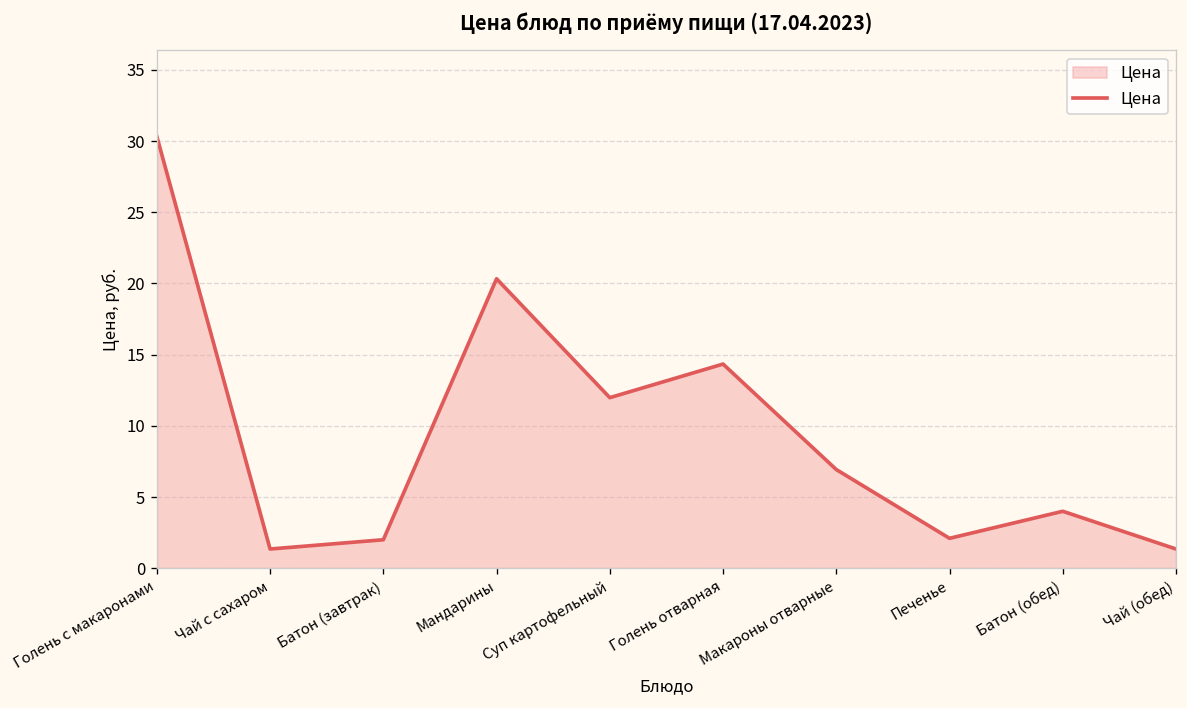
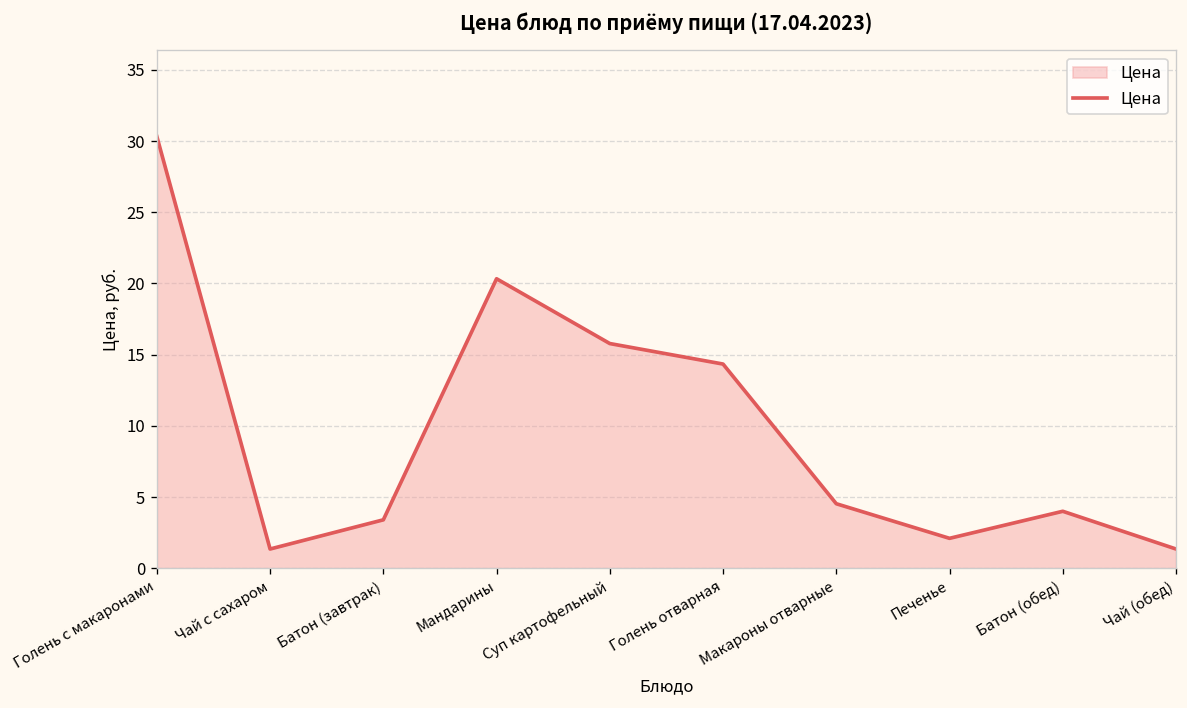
  {
    "Голень с макаронами": 30.3,
    "Чай с сахаром": 1.4,
-   "Батон (завтрак)": 2.0,
+   "Батон (завтрак)": 3.4,
    "Мандарины": 20.3,
-   "Суп картофельный": 12.0,
+   "Суп картофельный": 15.8,
    "Голень отварная": 14.3,
-   "Макароны отварные": 6.9,
+   "Макароны отварные": 4.5,
    "Печенье": 2.1,
    "Батон (обед)": 4.0,
    "Чай (обед)": 1.4
  }
